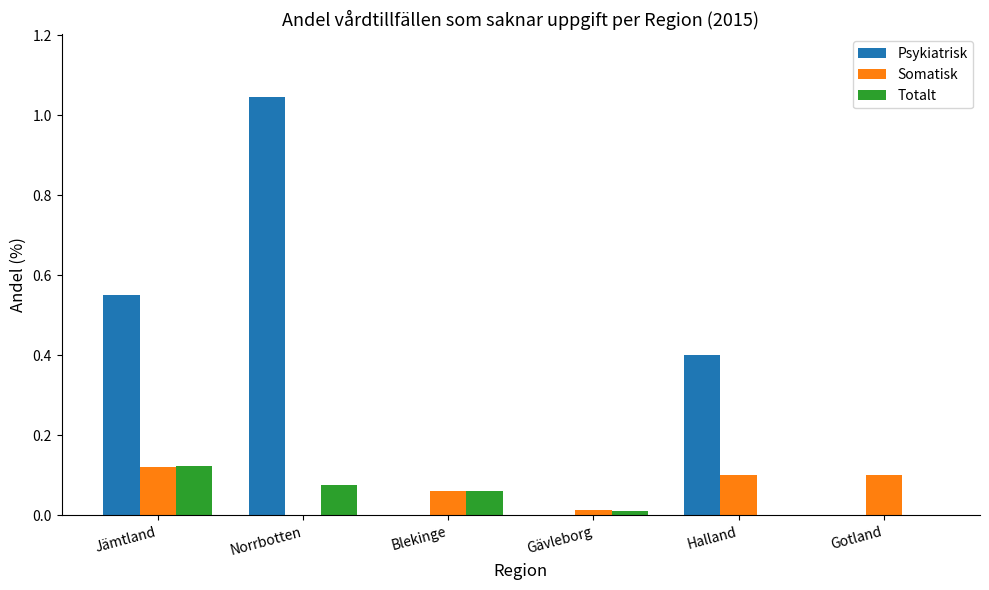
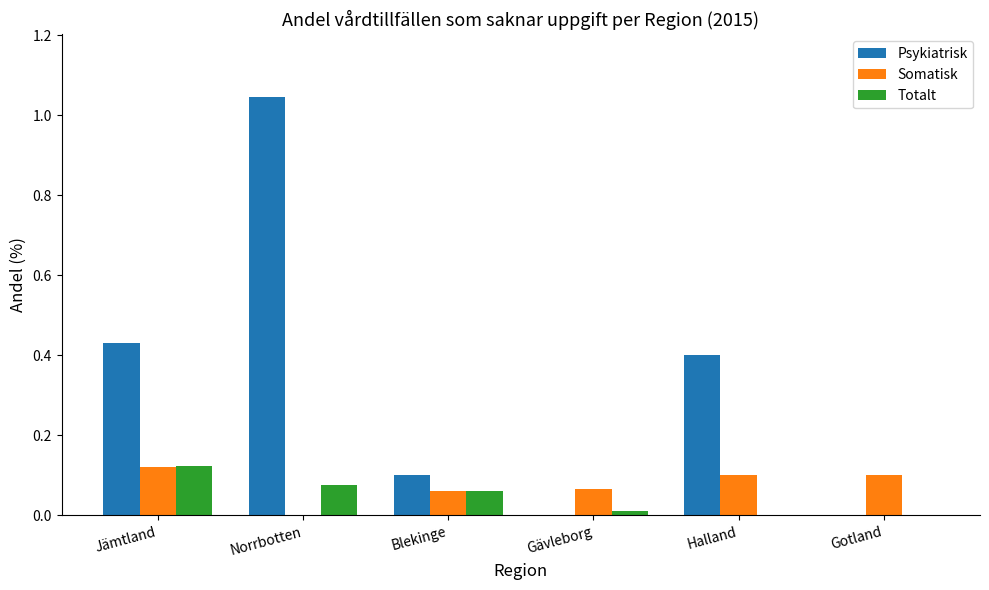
  {
    "Psykiatrisk": {
-     "Jämtland": 0.55,
+     "Jämtland": 0.43,
      "Norrbotten": 1.04,
-     "Blekinge": 0.0,
+     "Blekinge": 0.1,
      "Gävleborg": 0.00,
      "Halland": 0.40,
      "Gotland": 0.00
    },
    "Somatisk": {
      "Jämtland": 0.12,
      "Norrbotten": 0.00,
      "Blekinge": 0.06,
-     "Gävleborg": 0.01,
+     "Gävleborg": 0.06,
      "Halland": 0.10,
      "Gotland": 0.10
    },
    "Totalt": {
      "Jämtland": 0.12,
      "Norrbotten": 0.08,
      "Blekinge": 0.06,
      "Gävleborg": 0.01,
      "Halland": 0.00,
      "Gotland": 0.00
    }
  }
